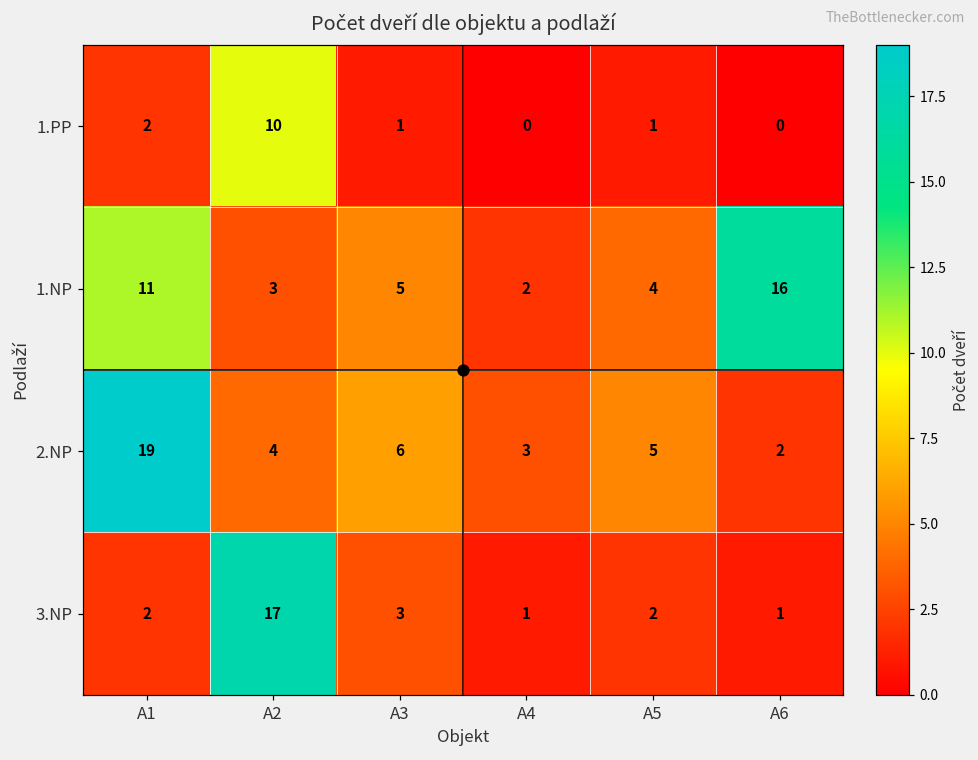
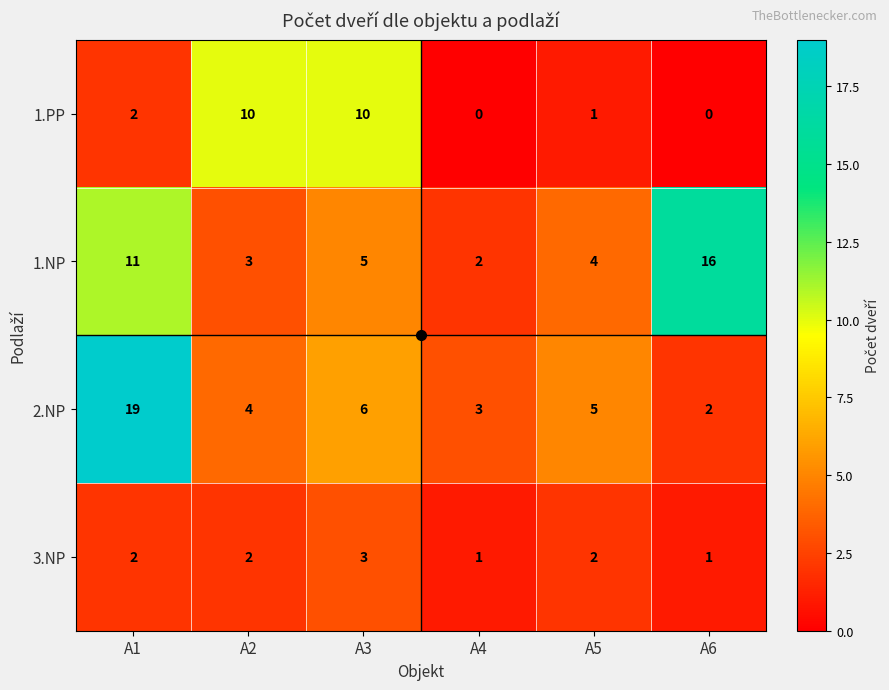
  {
    "1.PP": {
      "A1": 2,
      "A2": 10,
-     "A3": 1,
+     "A3": 10,
      "A4": 0,
      "A5": 1,
      "A6": 0
    },
    "1.NP": {
      "A1": 11,
      "A2": 3,
      "A3": 5,
      "A4": 2,
      "A5": 4,
      "A6": 16
    },
    "2.NP": {
      "A1": 19,
      "A2": 4,
      "A3": 6,
      "A4": 3,
      "A5": 5,
      "A6": 2
    },
    "3.NP": {
      "A1": 2,
-     "A2": 17,
+     "A2": 2,
      "A3": 3,
      "A4": 1,
      "A5": 2,
      "A6": 1
    }
  }
